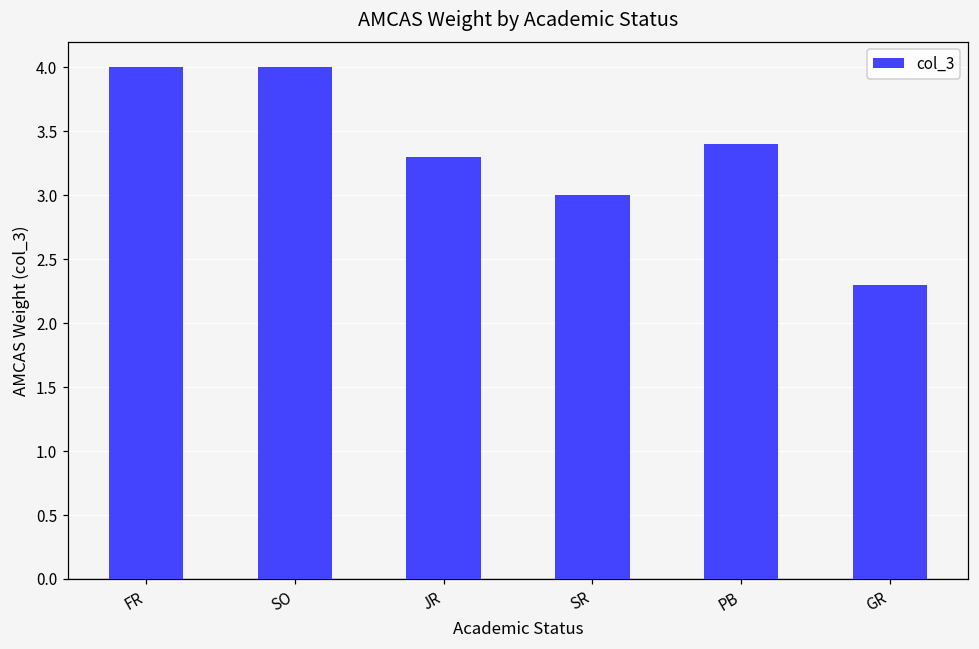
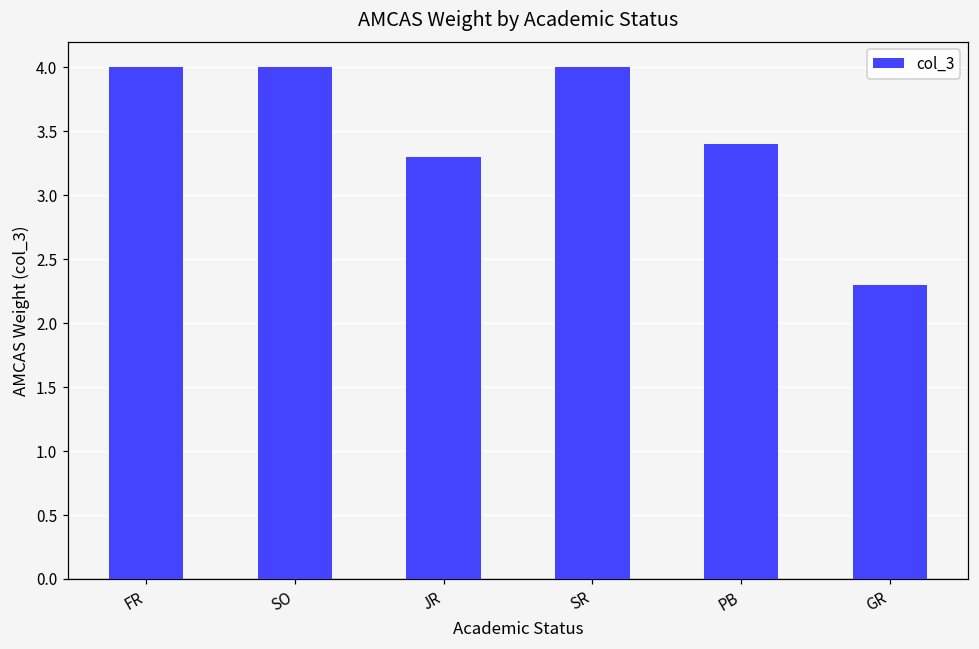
  {
    "FR": 4,
    "SO": 4,
    "JR": 3.30,
-   "SR": 3,
+   "SR": 4,
    "PB": 3.40,
    "GR": 2.30
  }
